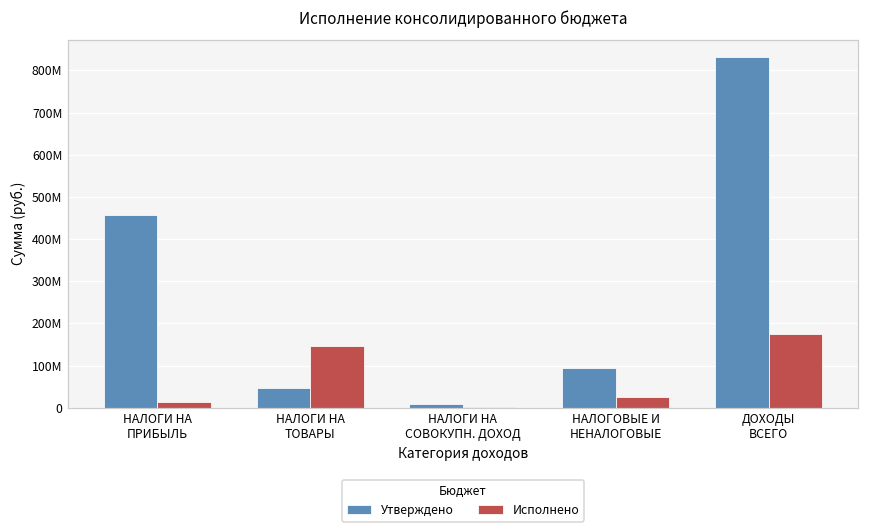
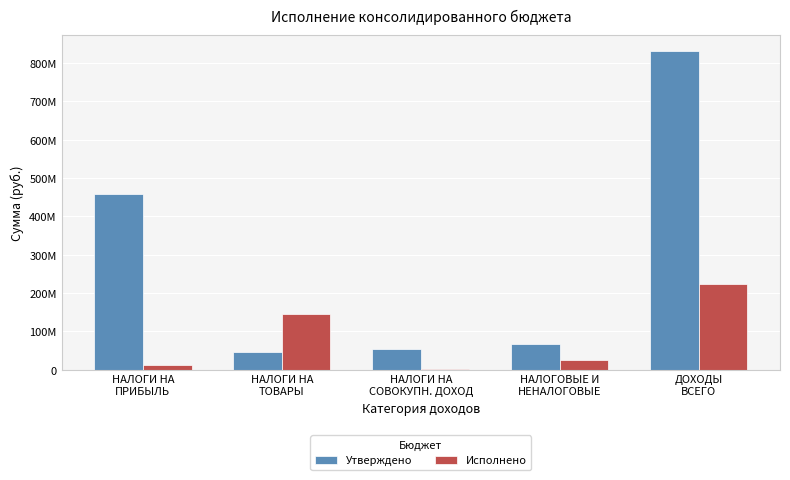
  {
    "Утверждено": {
      "НАЛОГИ НА ПРИБЫЛЬ": 460000000,
      "НАЛОГИ НА ТОВАРЫ": 50000000,
-     "НАЛОГИ НА СОВОКУПН. ДОХОД": 10000000,
-     "НАЛОГОВЫЕ И НЕНАЛОГОВЫЕ": 90000000,
+     "НАЛОГИ НА СОВОКУПН. ДОХОД": 50000000,
+     "НАЛОГОВЫЕ И НЕНАЛОГОВЫЕ": 70000000,
      "ДОХОДЫ ВСЕГО": 830000000
    },
    "Исполнено": {
      "НАЛОГИ НА ПРИБЫЛЬ": 10000000,
      "НАЛОГИ НА ТОВАРЫ": 150000000,
      "НАЛОГОВЫЕ И НЕНАЛОГОВЫЕ": 30000000,
-     "ДОХОДЫ ВСЕГО": 180000000
+     "ДОХОДЫ ВСЕГО": 220000000
    }
  }
